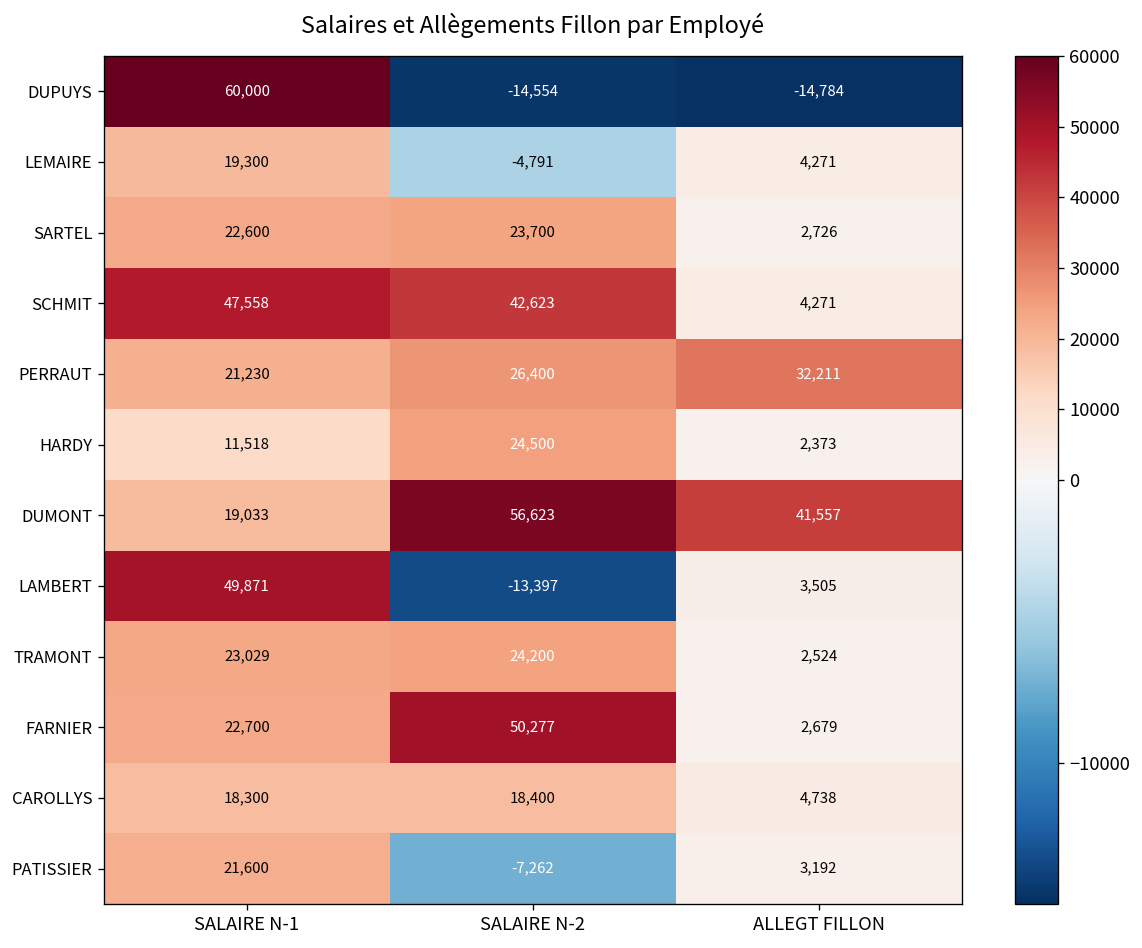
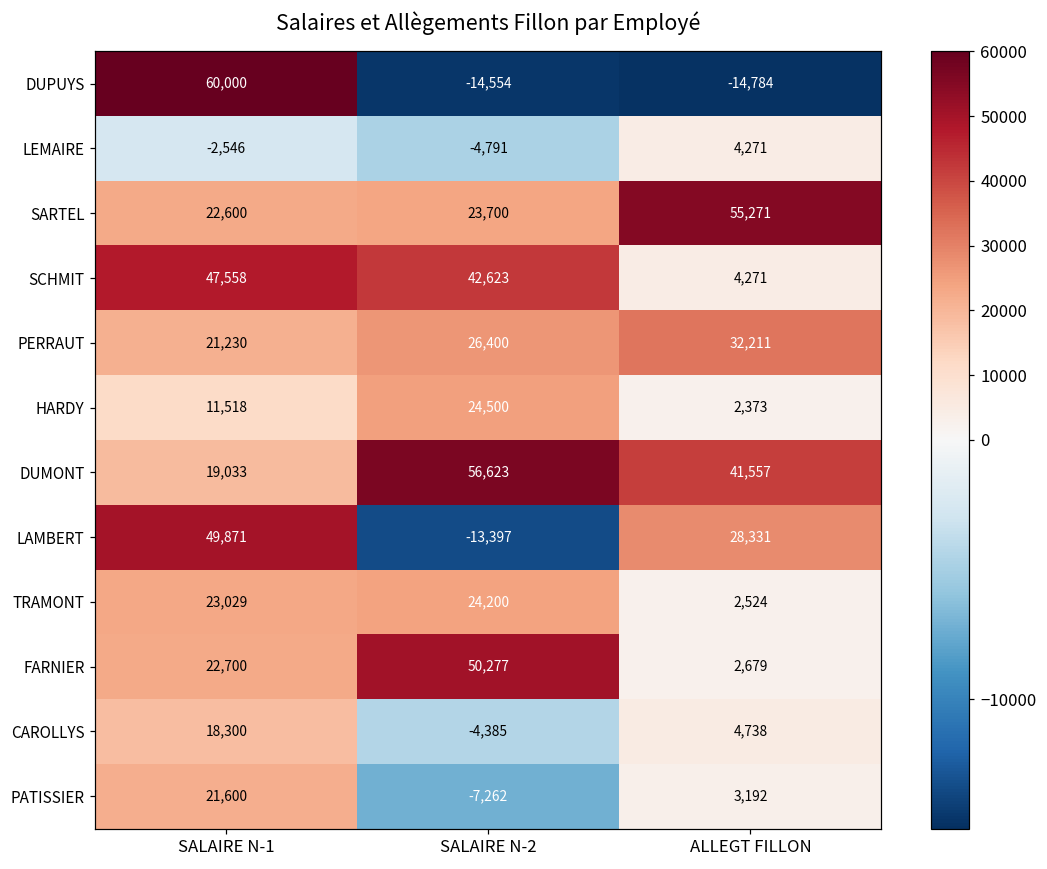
  {
    "DUPUYS": {
      "SALAIRE N-1": "60,000",
      "SALAIRE N-2": "-14,554",
      "ALLEGT FILLON": "-14,784"
    },
    "LEMAIRE": {
-     "SALAIRE N-1": "19,300",
+     "SALAIRE N-1": "-2,546",
      "SALAIRE N-2": "-4,791",
      "ALLEGT FILLON": "4,271"
    },
    "SARTEL": {
      "SALAIRE N-1": "22,600",
      "SALAIRE N-2": "23,700",
-     "ALLEGT FILLON": "2,726"
+     "ALLEGT FILLON": "55,271"
    },
    "SCHMIT": {
      "SALAIRE N-1": "47,558",
      "SALAIRE N-2": "42,623",
      "ALLEGT FILLON": "4,271"
    },
    "PERRAUT": {
      "SALAIRE N-1": "21,230",
      "SALAIRE N-2": "26,400",
      "ALLEGT FILLON": "32,211"
    },
    "HARDY": {
      "SALAIRE N-1": "11,518",
      "SALAIRE N-2": "24,500",
      "ALLEGT FILLON": "2,373"
    },
    "DUMONT": {
      "SALAIRE N-1": "19,033",
      "SALAIRE N-2": "56,623",
      "ALLEGT FILLON": "41,557"
    },
    "LAMBERT": {
      "SALAIRE N-1": "49,871",
      "SALAIRE N-2": "-13,397",
-     "ALLEGT FILLON": "3,505"
+     "ALLEGT FILLON": "28,331"
    },
    "TRAMONT": {
      "SALAIRE N-1": "23,029",
      "SALAIRE N-2": "24,200",
      "ALLEGT FILLON": "2,524"
    },
    "FARNIER": {
      "SALAIRE N-1": "22,700",
      "SALAIRE N-2": "50,277",
      "ALLEGT FILLON": "2,679"
    },
    "CAROLLYS": {
      "SALAIRE N-1": "18,300",
-     "SALAIRE N-2": "18,400",
+     "SALAIRE N-2": "-4,385",
      "ALLEGT FILLON": "4,738"
    },
    "PATISSIER": {
      "SALAIRE N-1": "21,600",
      "SALAIRE N-2": "-7,262",
      "ALLEGT FILLON": "3,192"
    }
  }
